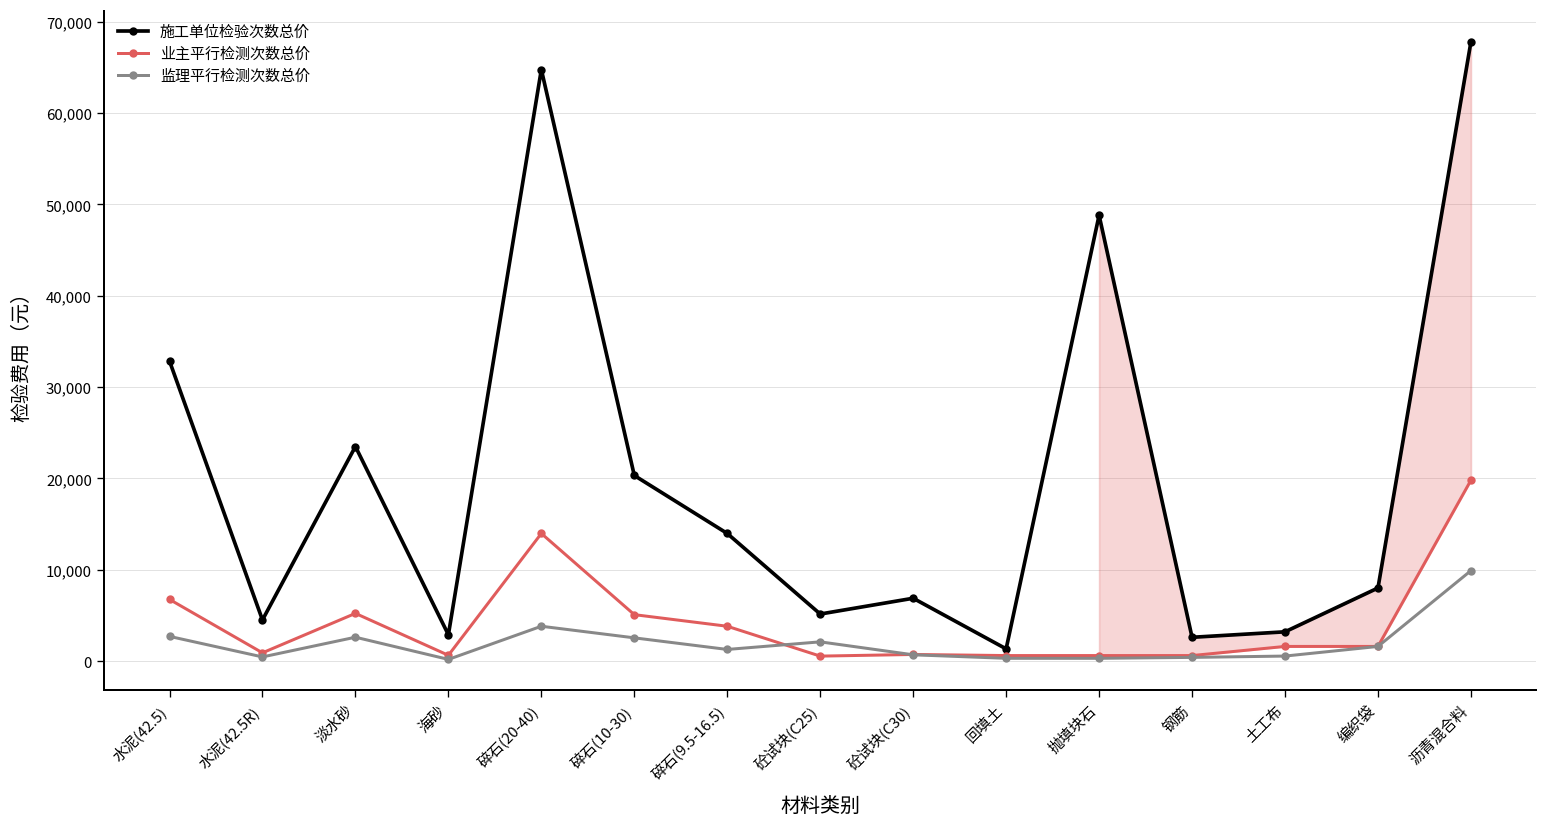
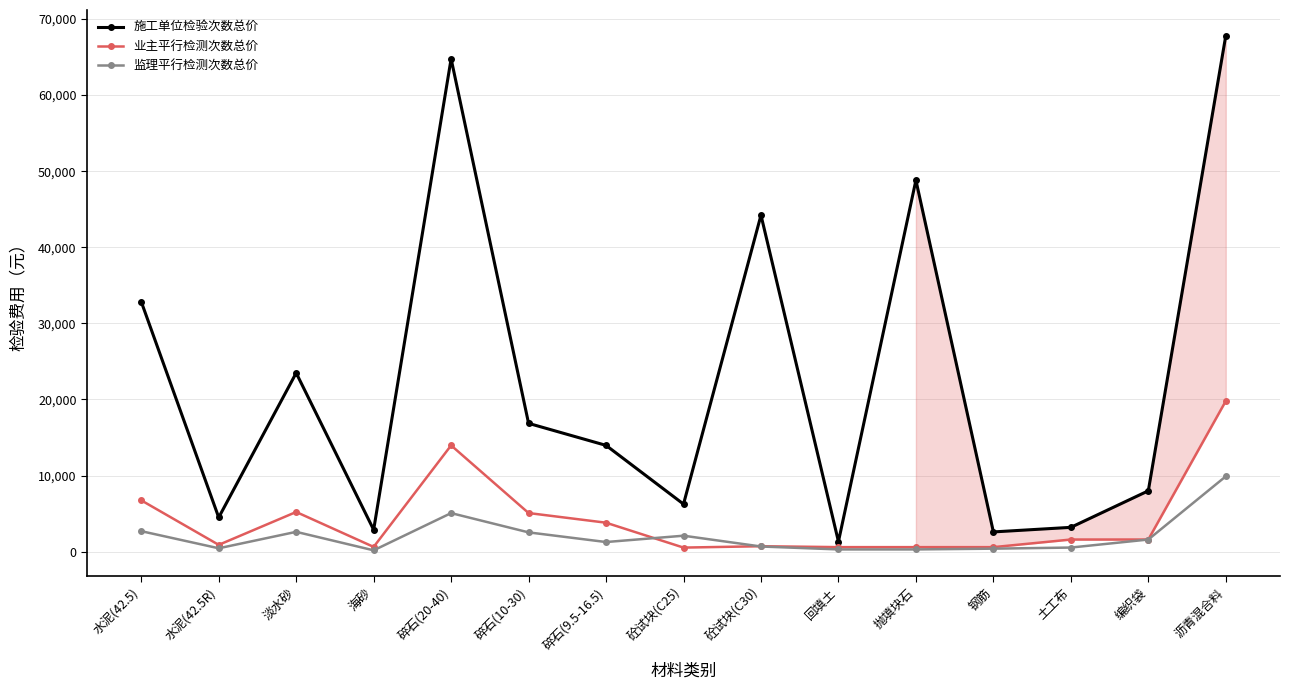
  {
    "施工单位检验次数总价": {
      "水泥(42.5)": "33,000",
      "水泥(42.5R)": "5,000",
      "淡水砂": "23,000",
      "海砂": "3,000",
      "碎石(20-40)": "65,000",
-     "碎石(10-30)": "20,000",
+     "碎石(10-30)": "17,000",
      "碎石(9.5-16.5)": "14,000",
-     "砼试块(C25)": "5,000",
-     "砼试块(C30)": "7,000",
+     "砼试块(C25)": "6,000",
+     "砼试块(C30)": "44,000",
      "回填土": "1,000"
    },
    "监理平行检测次数总价": {
      "水泥(42.5)": "3,000",
      "水泥(42.5R)": "0",
      "淡水砂": "3,000",
      "海砂": "0",
-     "碎石(20-40)": "4,000",
+     "碎石(20-40)": "5,000",
      "碎石(10-30)": "3,000",
      "碎石(9.5-16.5)": "1,000",
      "砼试块(C25)": "2,000",
      "土工布": "1,000",
      "沥青混合料": "10,000"
    }
  }
